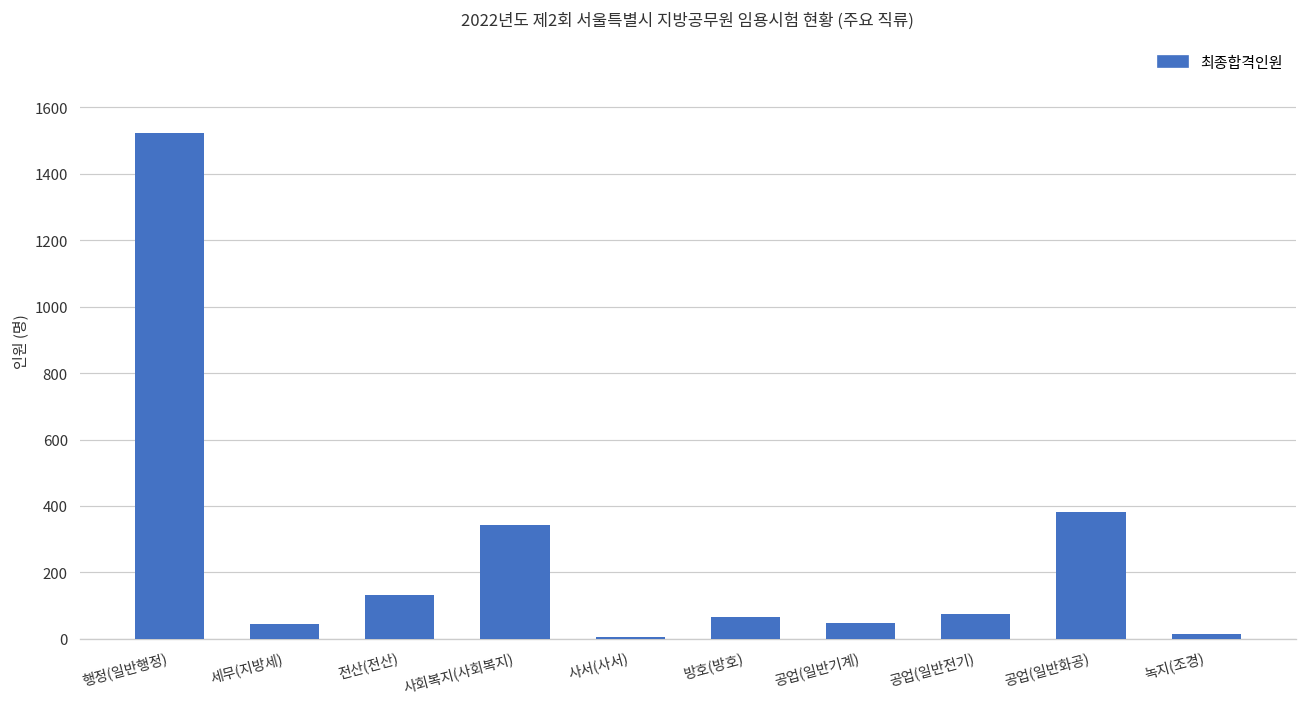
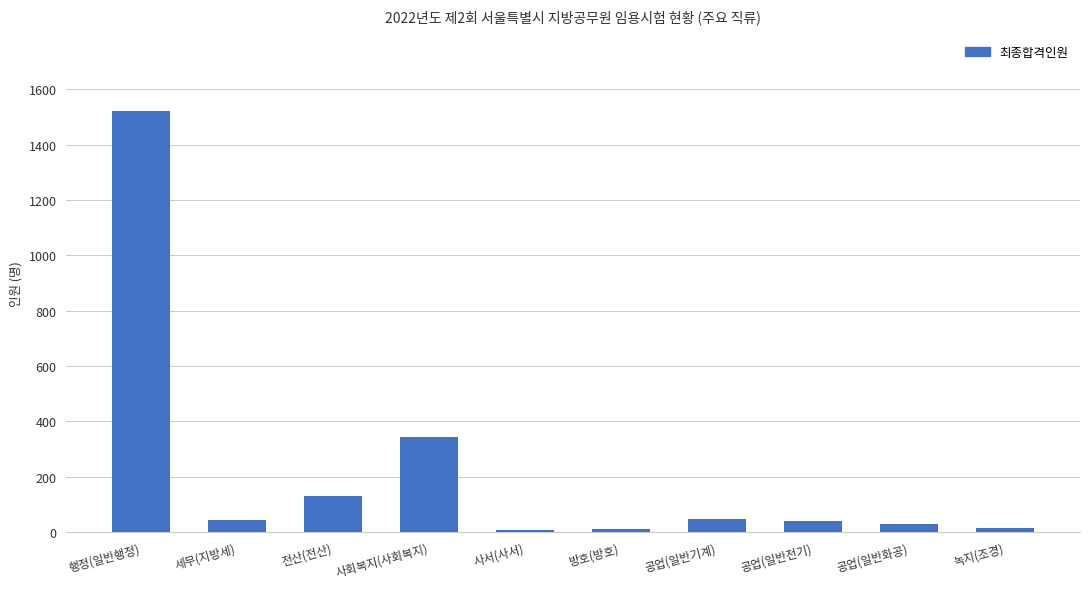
  {
    "행정(일반행정)": 1520,
    "세무(지방세)": 50,
    "전산(전산)": 130,
    "사회복지(사회복지)": 340,
-   "방호(방호)": 70,
+   "방호(방호)": 10,
    "공업(일반기계)": 50,
-   "공업(일반전기)": 70,
-   "공업(일반화공)": 380,
+   "공업(일반전기)": 40,
+   "공업(일반화공)": 30,
    "녹지(조경)": 10
  }
